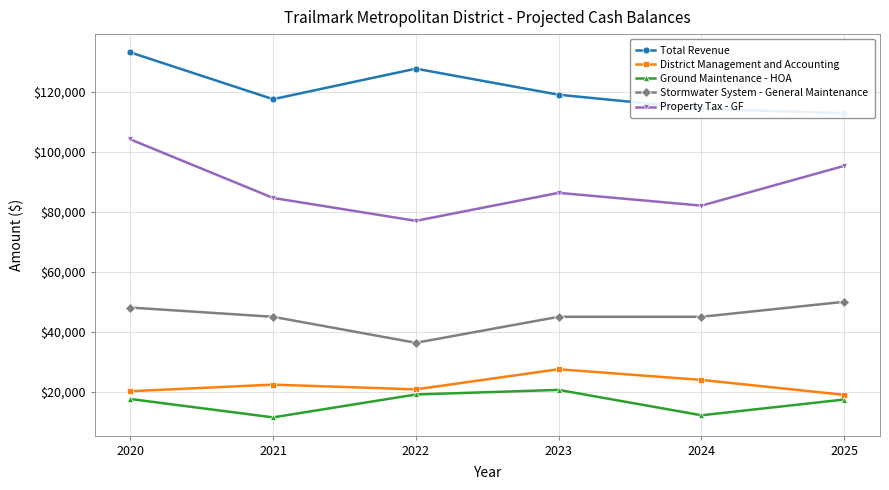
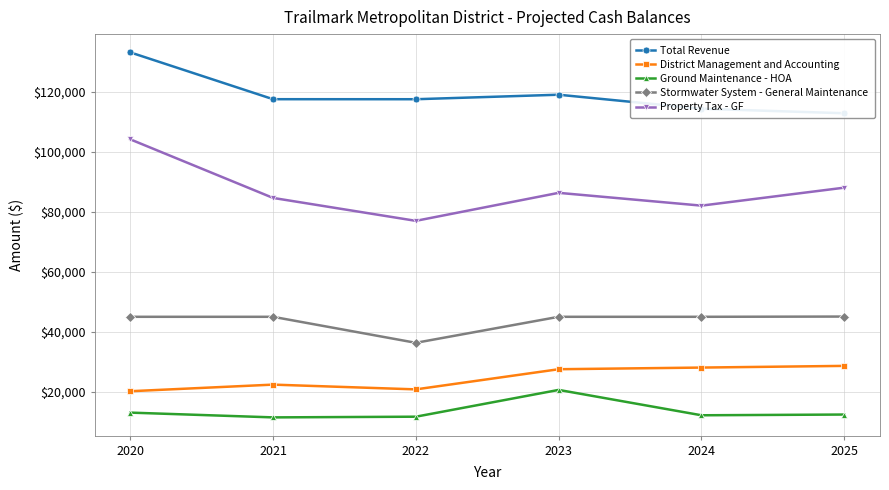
  {
    "Total Revenue": {
      "2020": "$133,000",
      "2021": "$117,000",
-     "2022": "$128,000",
+     "2022": "$117,000",
      "2023": "$119,000"
    },
    "District Management and Accounting": {
      "2020": "$20,000",
      "2021": "$22,000",
      "2022": "$21,000",
      "2023": "$28,000",
-     "2024": "$24,000",
-     "2025": "$19,000"
+     "2024": "$28,000",
+     "2025": "$29,000"
    },
    "Ground Maintenance - HOA": {
-     "2020": "$18,000",
+     "2020": "$13,000",
      "2021": "$12,000",
-     "2022": "$19,000",
+     "2022": "$12,000",
      "2023": "$21,000",
      "2024": "$12,000",
-     "2025": "$17,000"
+     "2025": "$12,000"
    },
    "Stormwater System - General Maintenance": {
-     "2020": "$48,000",
+     "2020": "$45,000",
      "2021": "$45,000",
      "2022": "$36,000",
      "2023": "$45,000",
      "2024": "$45,000",
-     "2025": "$50,000"
+     "2025": "$45,000"
    },
    "Property Tax - GF": {
      "2020": "$104,000",
      "2021": "$85,000",
      "2022": "$77,000",
      "2023": "$86,000",
      "2024": "$82,000",
-     "2025": "$95,000"
+     "2025": "$88,000"
    }
  }
